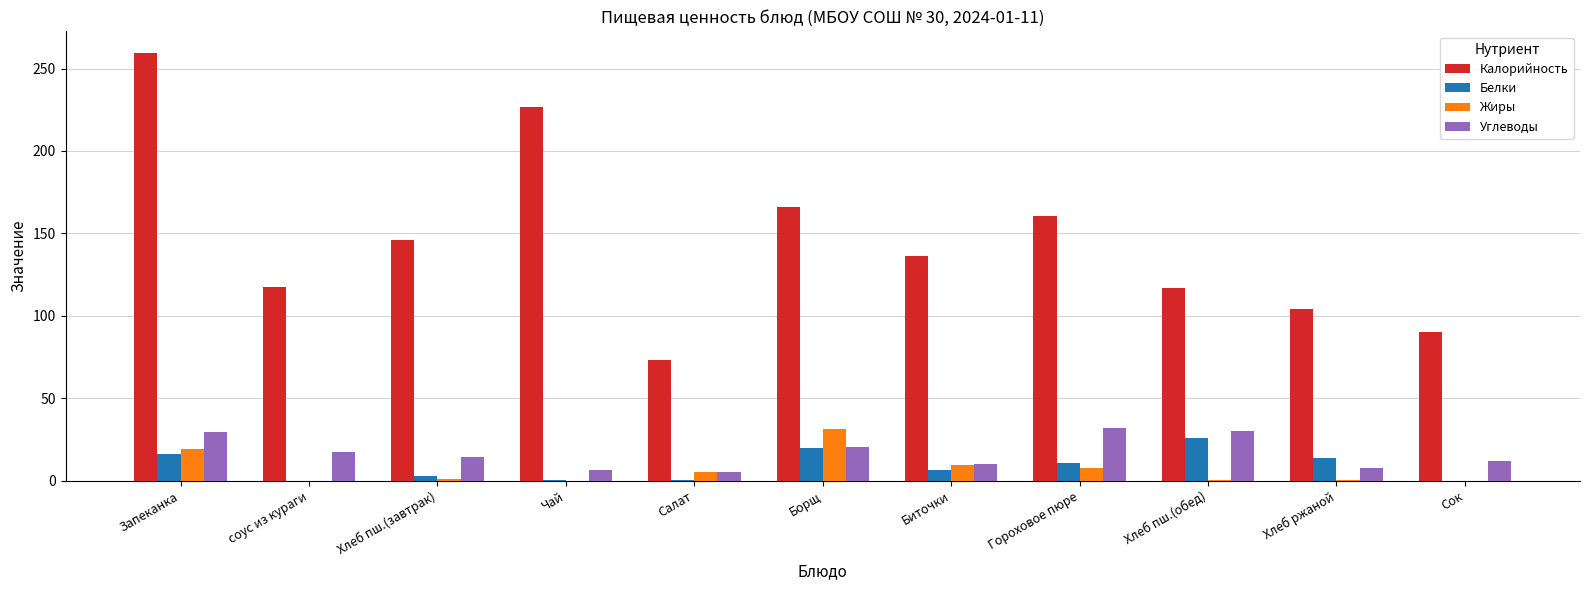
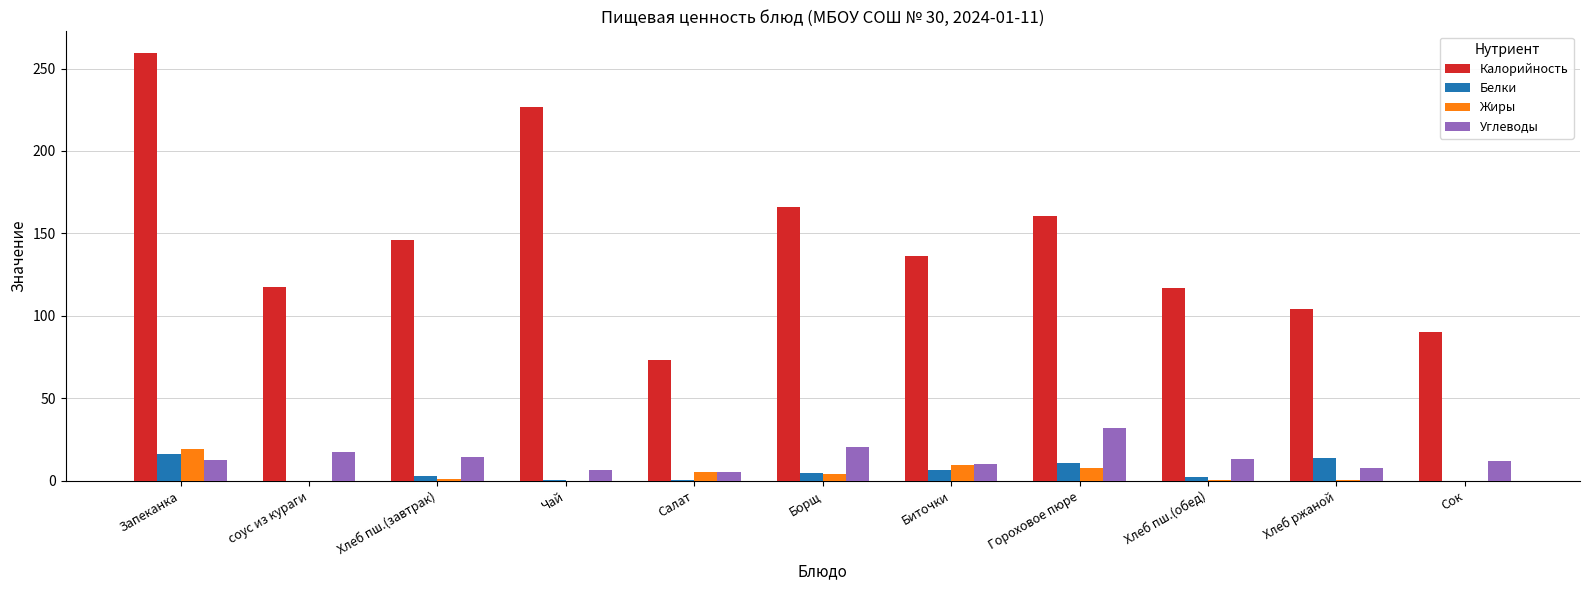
  {
    "Калорийность": {
      "Запеканка": 260,
      "соус из кураги": 117,
      "Хлеб пш.(завтрак)": 146,
      "Чай": 227,
      "Салат": 73,
      "Борщ": 166,
      "Биточки": 136,
      "Гороховое пюре": 161,
      "Хлеб пш.(обед)": 117,
      "Хлеб ржаной": 104,
      "Сок": 90
    },
    "Белки": {
      "Запеканка": 16,
      "соус из кураги": 0,
      "Хлеб пш.(завтрак)": 3,
-     "Борщ": 20,
+     "Борщ": 5,
      "Биточки": 6,
      "Гороховое пюре": 11,
-     "Хлеб пш.(обед)": 26,
+     "Хлеб пш.(обед)": 2,
      "Хлеб ржаной": 14,
      "Сок": 0
    },
    "Жиры": {
      "Запеканка": 19,
      "соус из кураги": 0,
      "Чай": 0,
      "Салат": 5,
-     "Борщ": 31,
+     "Борщ": 4,
      "Биточки": 10,
      "Гороховое пюре": 8,
      "Сок": 0
    },
    "Углеводы": {
-     "Запеканка": 30,
+     "Запеканка": 13,
      "соус из кураги": 17,
      "Хлеб пш.(завтрак)": 14,
      "Чай": 6,
      "Салат": 5,
      "Борщ": 20,
      "Биточки": 10,
      "Гороховое пюре": 32,
-     "Хлеб пш.(обед)": 30,
+     "Хлеб пш.(обед)": 13,
      "Хлеб ржаной": 7,
      "Сок": 12
    }
  }
